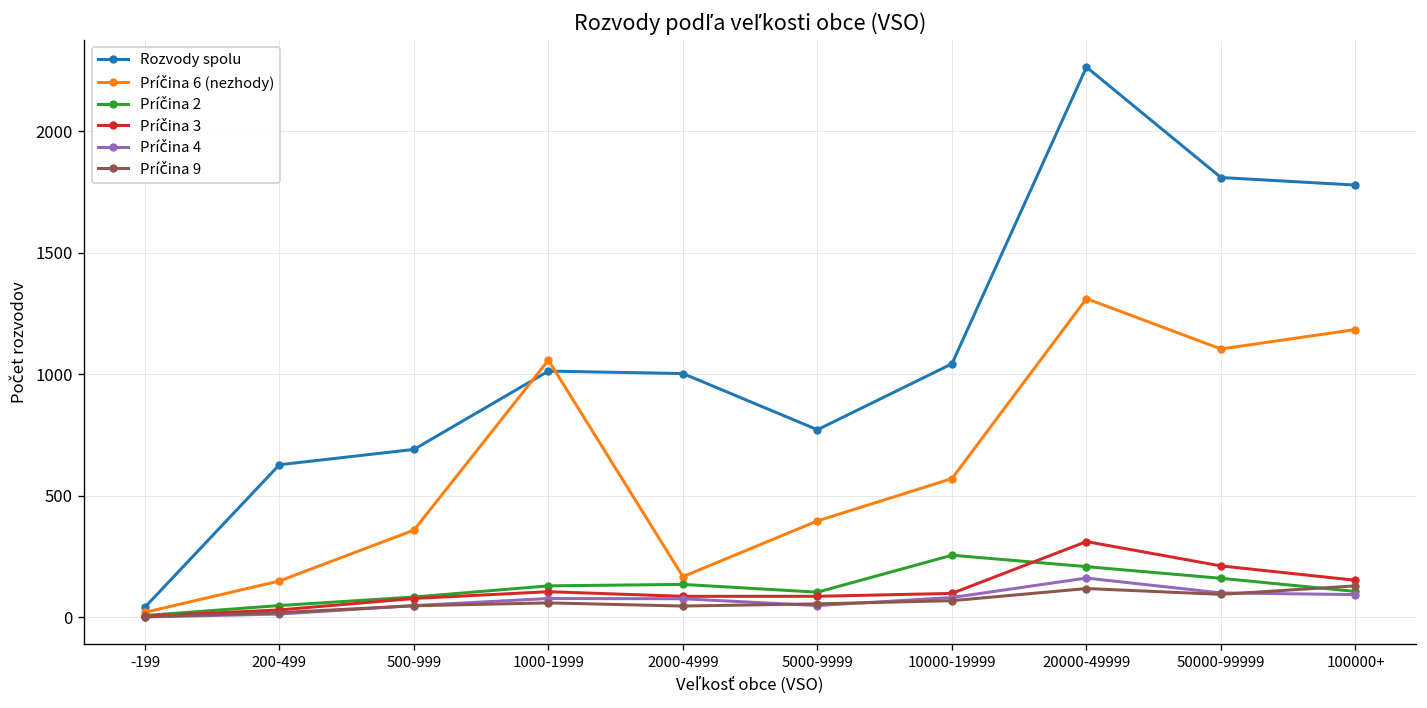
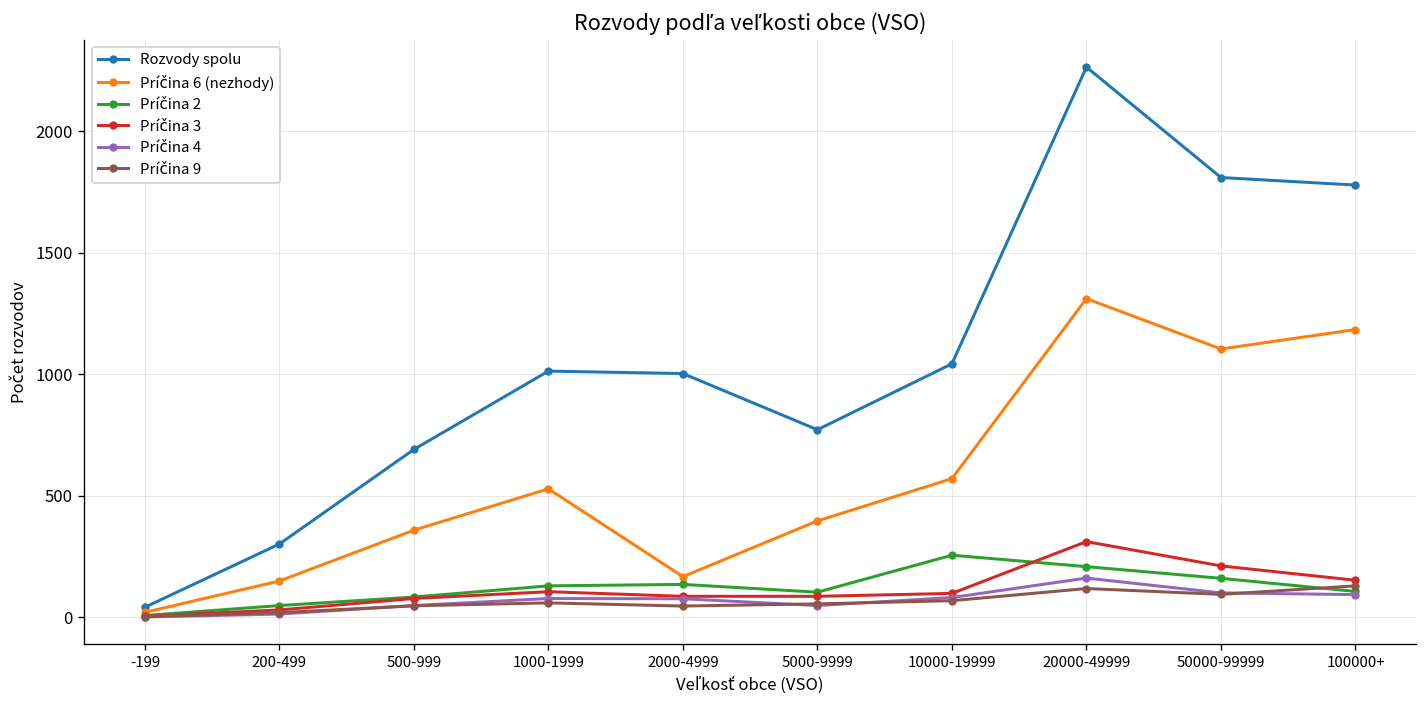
  {
    "Rozvody spolu": {
      "-199": 40,
-     "200-499": 630,
+     "200-499": 300,
      "500-999": 690,
      "1000-1999": 1010,
      "2000-4999": 1000,
      "5000-9999": 770,
      "10000-19999": 1040,
      "20000-49999": 2260,
      "50000-99999": 1810,
      "100000+": 1780
    },
    "Príčina 6 (nezhody)": {
      "-199": 20,
      "200-499": 150,
      "500-999": 360,
-     "1000-1999": 1060,
+     "1000-1999": 530,
      "2000-4999": 170,
      "5000-9999": 400,
      "10000-19999": 570,
      "20000-49999": 1310,
      "50000-99999": 1100,
      "100000+": 1180
    },
    "Príčina 2": {
      "200-499": 50,
      "1000-1999": 130,
      "2000-4999": 140,
      "5000-9999": 100,
      "10000-19999": 260,
      "20000-49999": 210,
      "50000-99999": 160,
      "100000+": 110
    },
    "Príčina 3": {
      "1000-1999": 110,
      "5000-9999": 90,
      "10000-19999": 100,
      "20000-49999": 310,
      "50000-99999": 210,
      "100000+": 150
    },
    "Príčina 4": {
      "1000-1999": 80,
      "10000-19999": 80,
      "20000-49999": 160,
      "100000+": 90
    },
    "Príčina 9": {
      "1000-1999": 60,
      "2000-4999": 50,
      "10000-19999": 70,
      "20000-49999": 120,
      "100000+": 130
    }
  }
